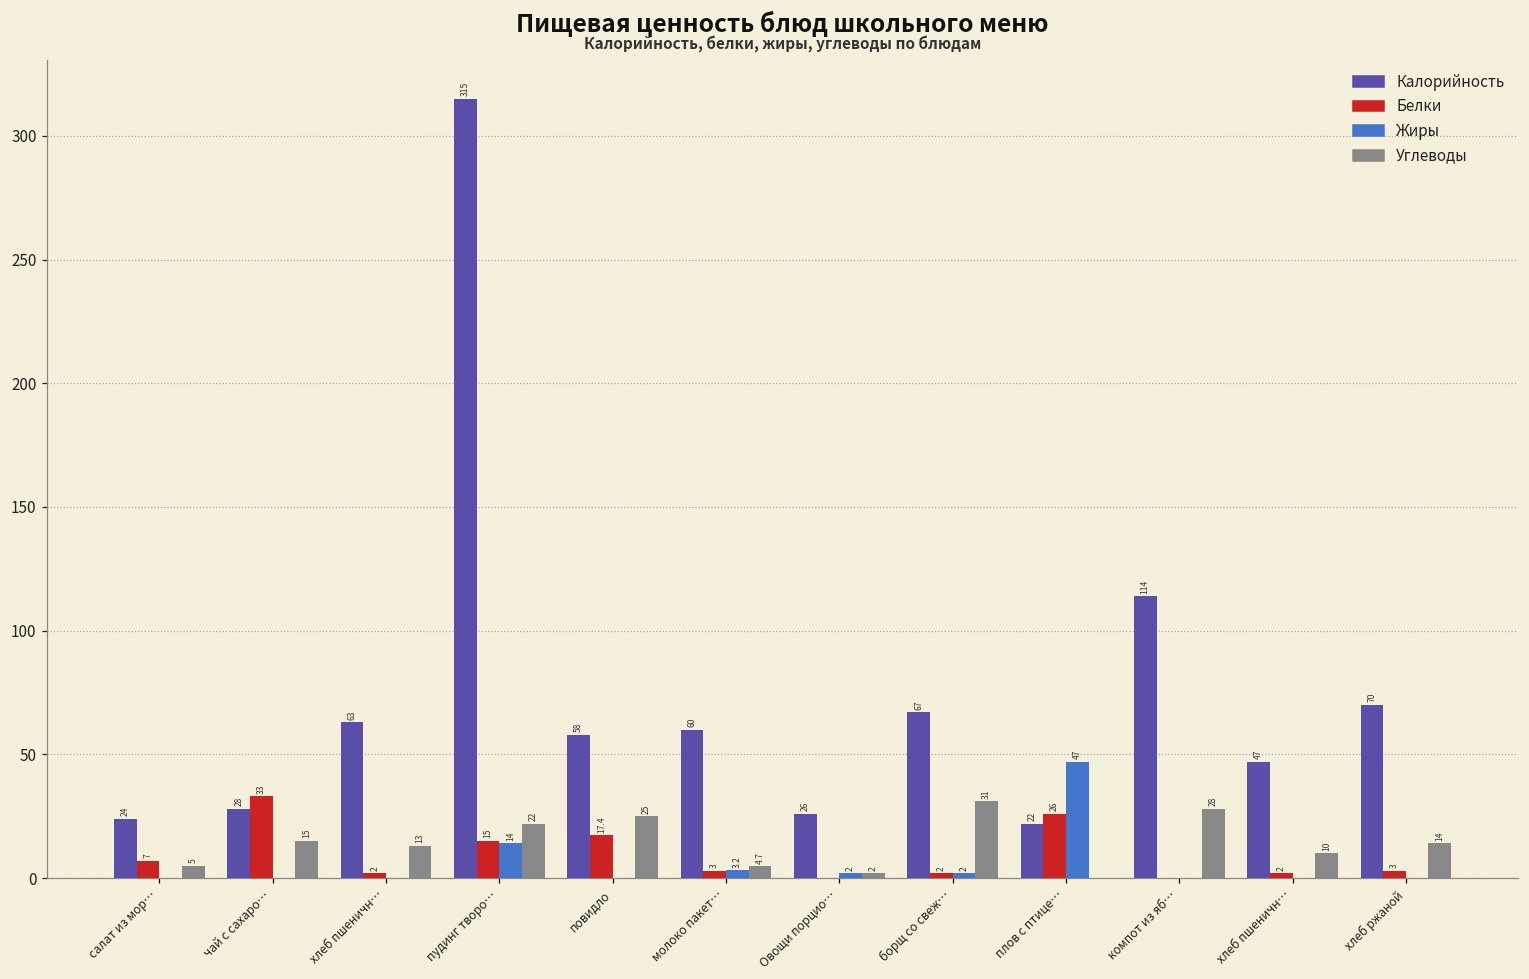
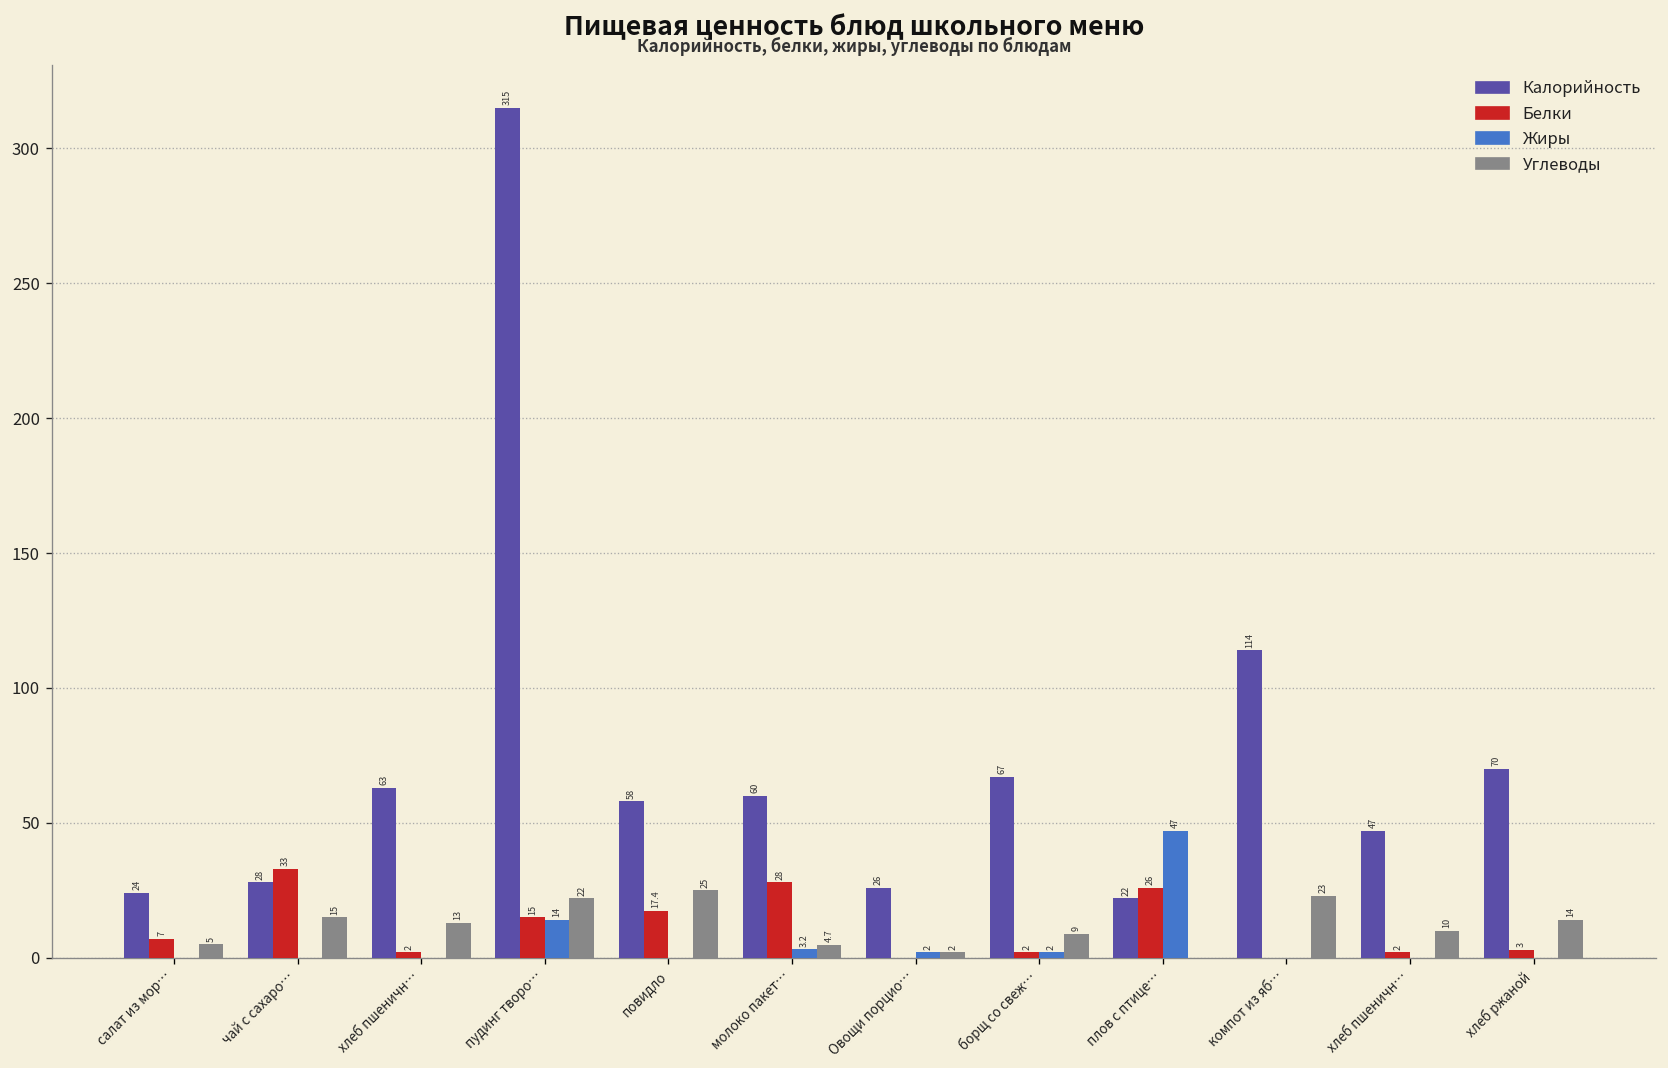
  {
    "Белки": {
      "салат из мор…": 7,
      "чай с сахаро…": 33,
      "пудинг творо…": 15,
      "повидло": 17.4,
-     "молоко пакет…": 3,
+     "молоко пакет…": 28,
      "борщ со свеж…": 2,
      "плов с птице…": 26,
      "хлеб ржаной": 3
    },
    "Углеводы": {
      "салат из мор…": 5,
      "чай с сахаро…": 15,
      "пудинг творо…": 22,
      "повидло": 25,
      "молоко пакет…": 4.7,
      "Овощи порцио…": 2,
-     "борщ со свеж…": 31,
-     "компот из яб…": 28,
+     "борщ со свеж…": 9,
+     "компот из яб…": 23,
      "хлеб ржаной": 14
    }
  }
